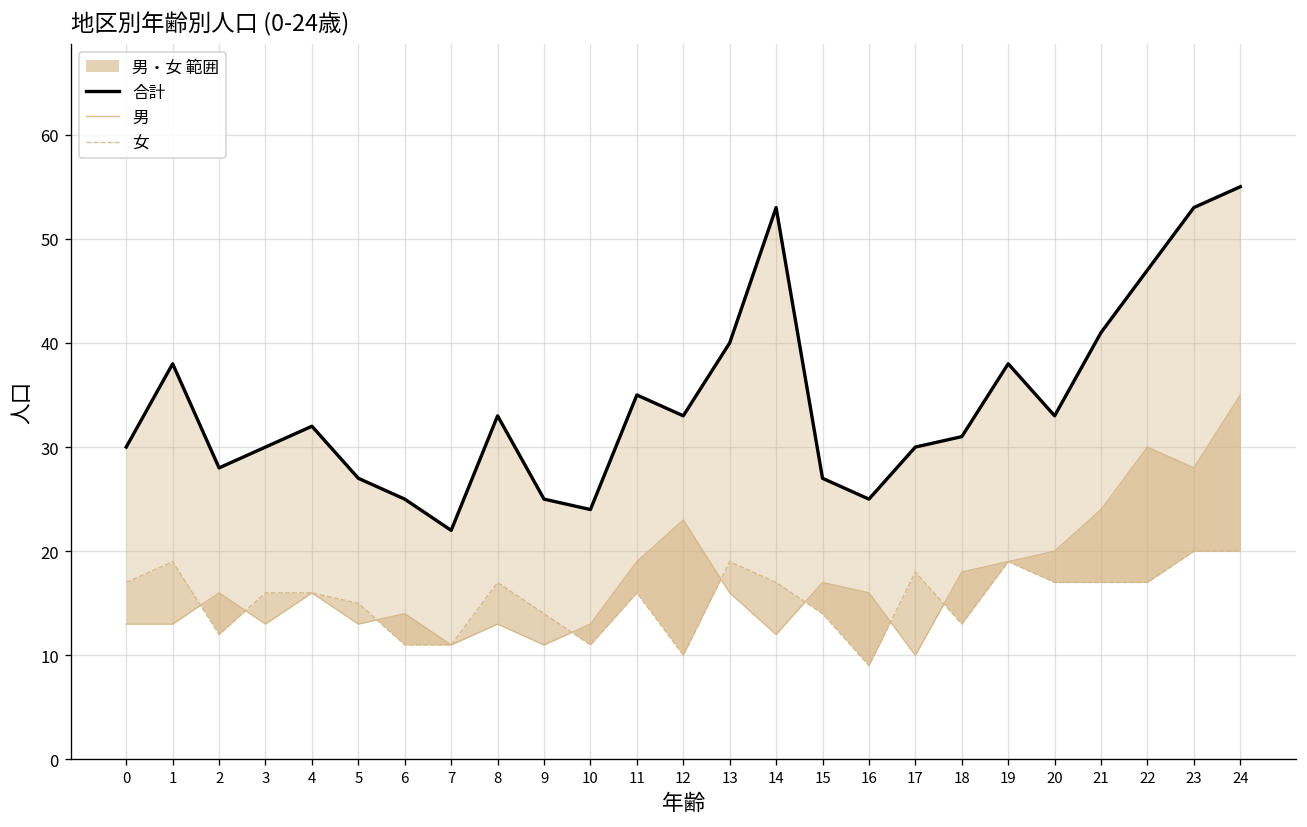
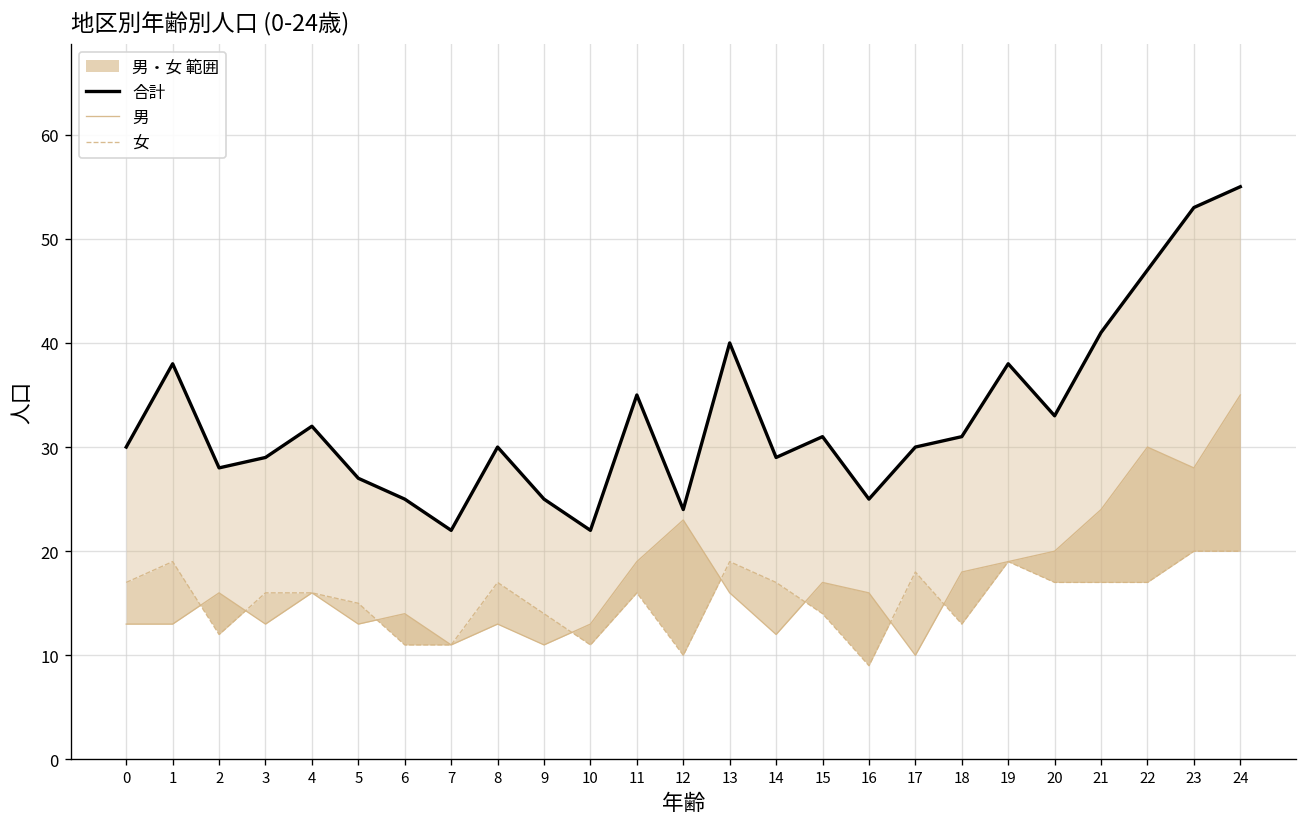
  {
    "合計": {
      "0": 30,
      "1": 38,
      "2": 28,
-     "3": 30,
+     "3": 29,
      "4": 32,
      "5": 27,
      "6": 25,
      "7": 22,
-     "8": 33,
+     "8": 30,
      "9": 25,
-     "10": 24,
+     "10": 22,
      "11": 35,
-     "12": 33,
+     "12": 24,
      "13": 40,
-     "14": 53,
-     "15": 27,
+     "14": 29,
+     "15": 31,
      "16": 25,
      "17": 30,
      "18": 31,
      "19": 38,
      "20": 33,
      "21": 41,
      "22": 47,
      "23": 53,
      "24": 55
    }
  }
